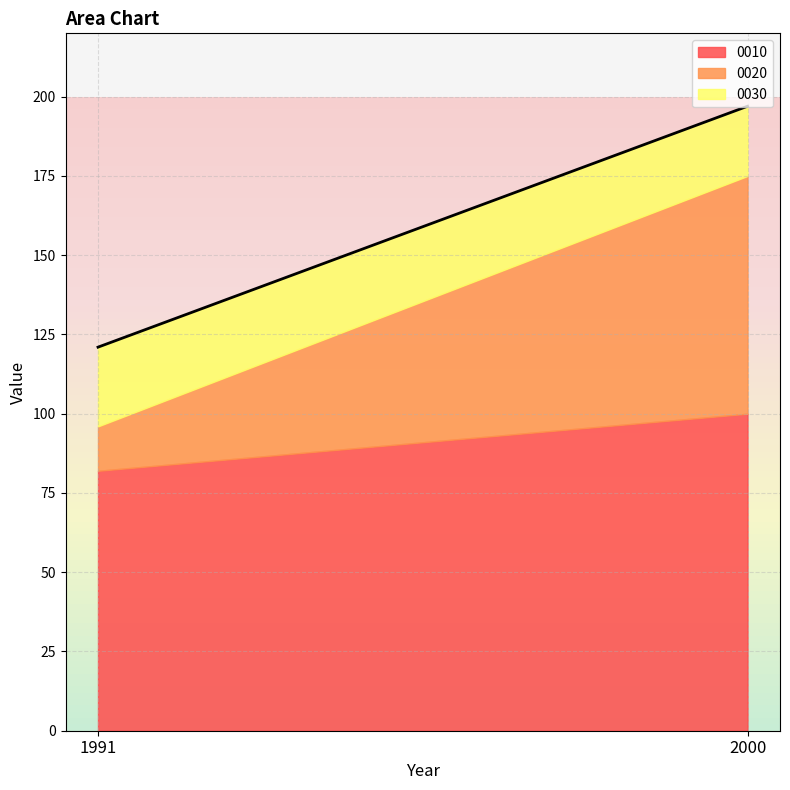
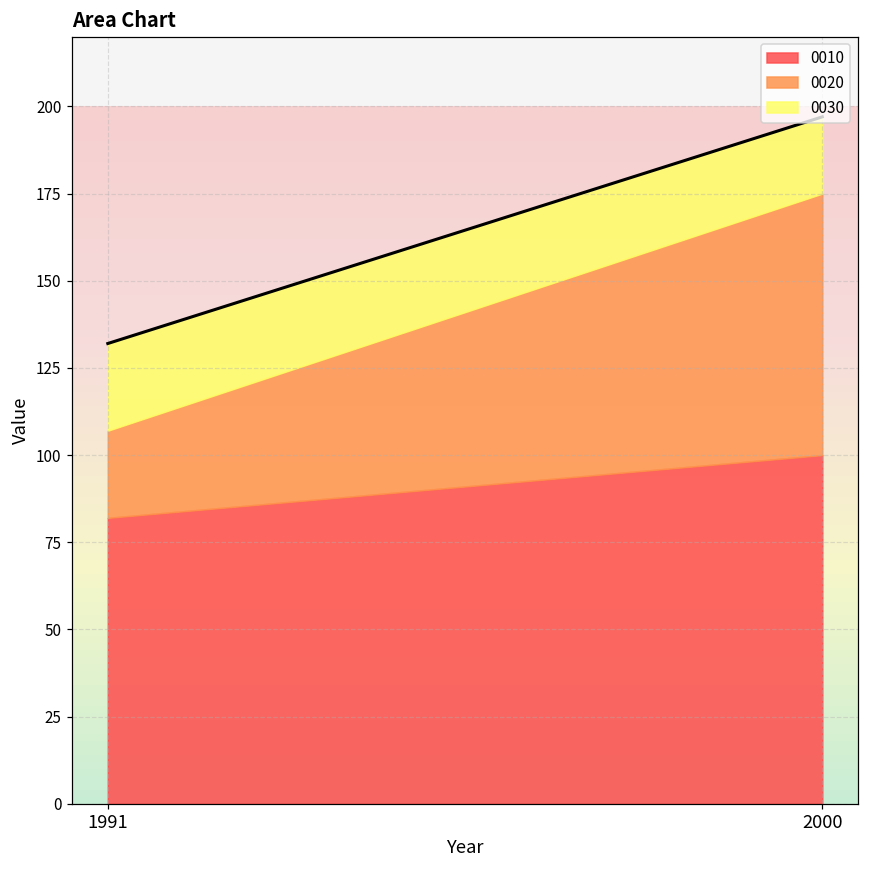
  {
    "0010": {
      "1991": 82,
      "2000": 100
    },
    "0020": {
-     "1991": 14,
+     "1991": 25,
      "2000": 75
    },
    "0030": {
      "1991": 25
    }
  }
